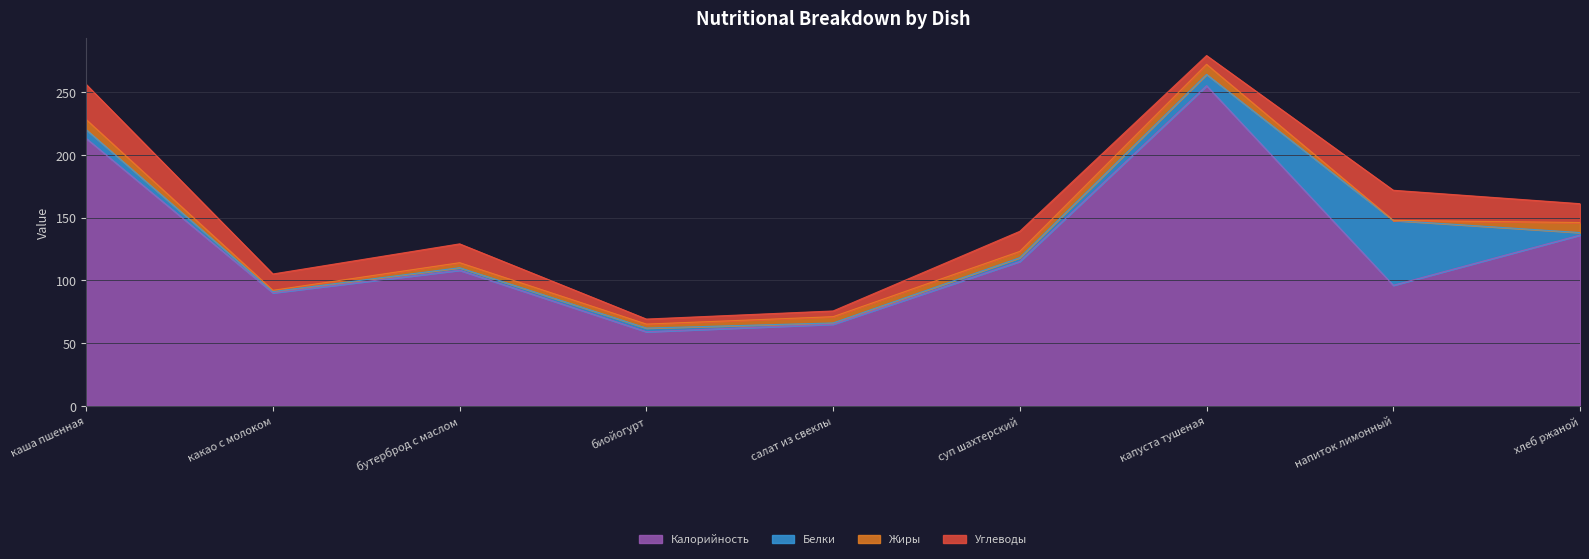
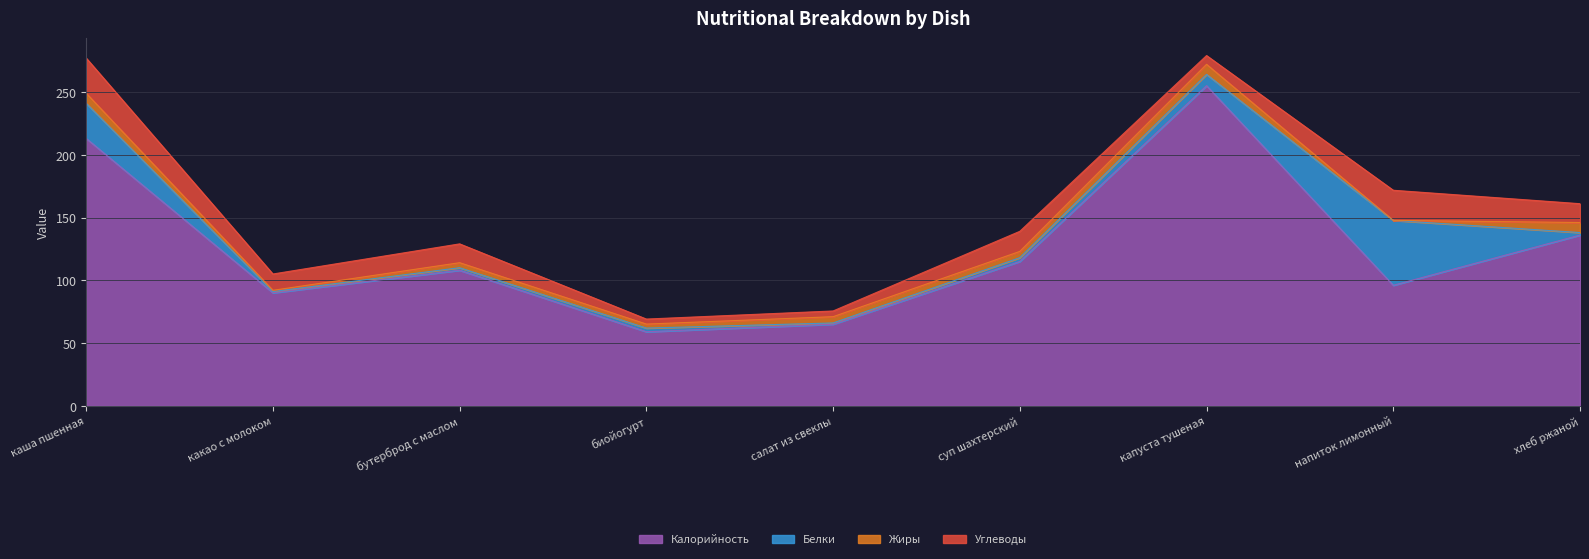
  {
    "Калорийность": {
      "каша пшенная": 213,
      "биойогурт": 59,
      "суп шахтерский": 115,
      "капуста тушеная": 255,
      "напиток лимонный": 96
    },
    "Белки": {
-     "каша пшенная": 7,
+     "каша пшенная": 28,
      "биойогурт": 3,
      "суп шахтерский": 3,
      "капуста тушеная": 9
    }
  }
